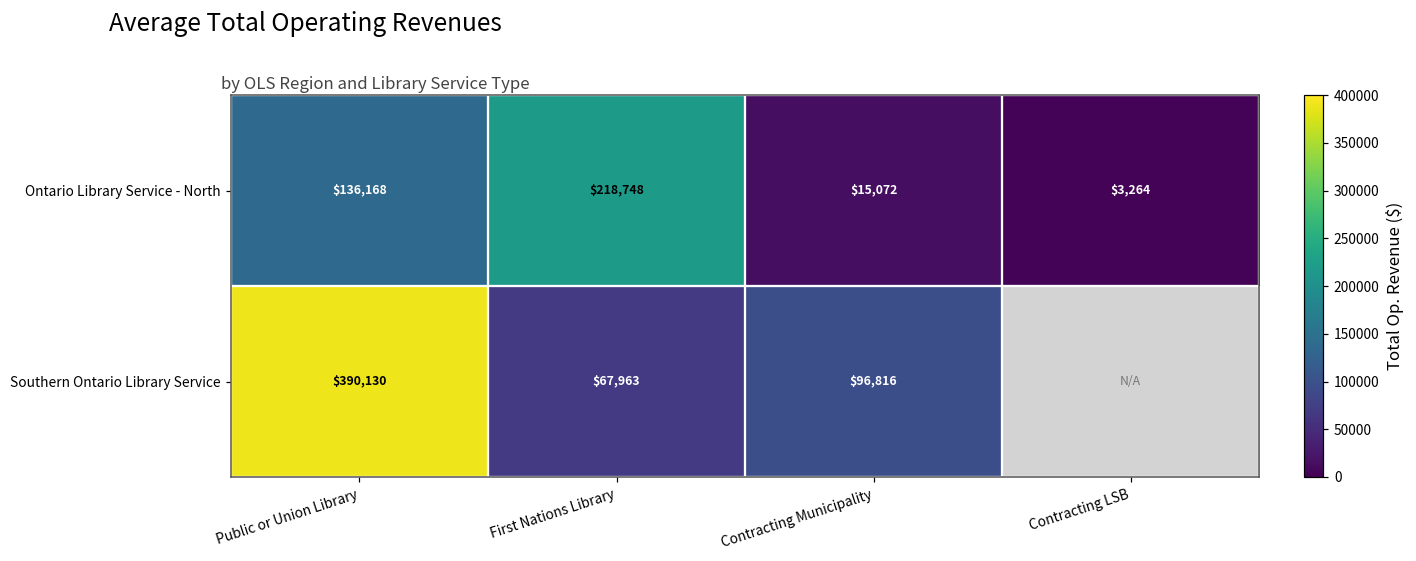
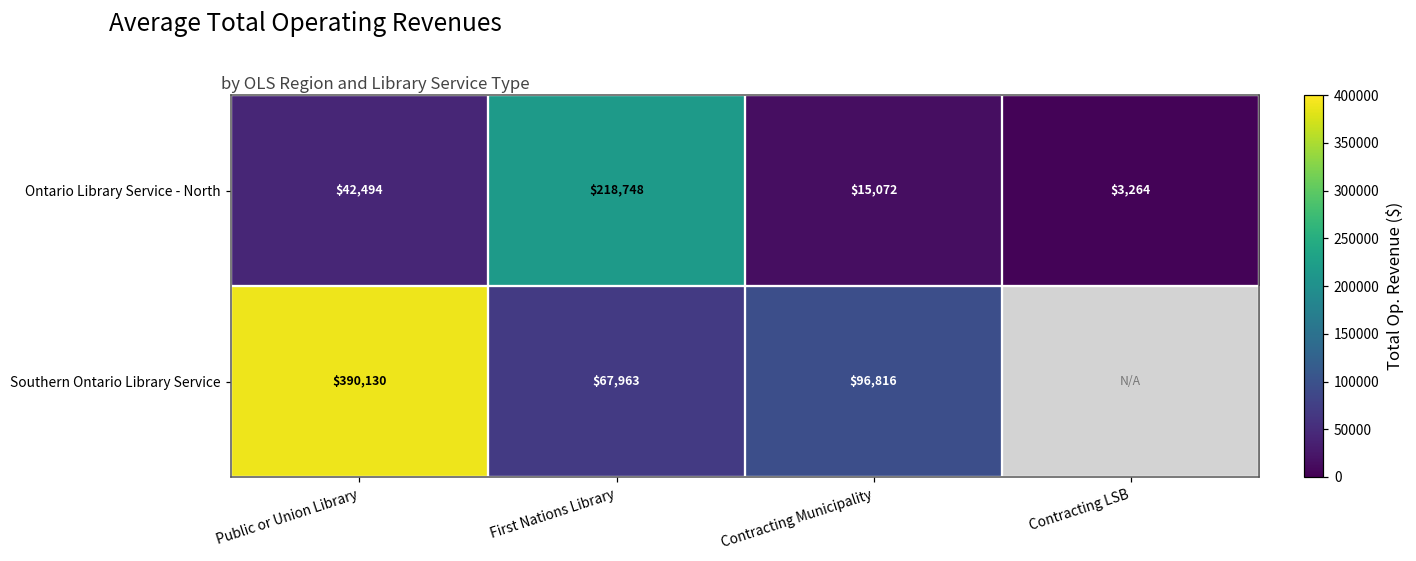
  {
    "Ontario Library Service - North": {
-     "Public or Union Library": "$136,168",
+     "Public or Union Library": "$42,494",
      "First Nations Library": "$218,748",
      "Contracting Municipality": "$15,072",
      "Contracting LSB": "$3,264"
    },
    "Southern Ontario Library Service": {
      "Public or Union Library": "$390,130",
      "First Nations Library": "$67,963",
      "Contracting Municipality": "$96,816"
    }
  }
